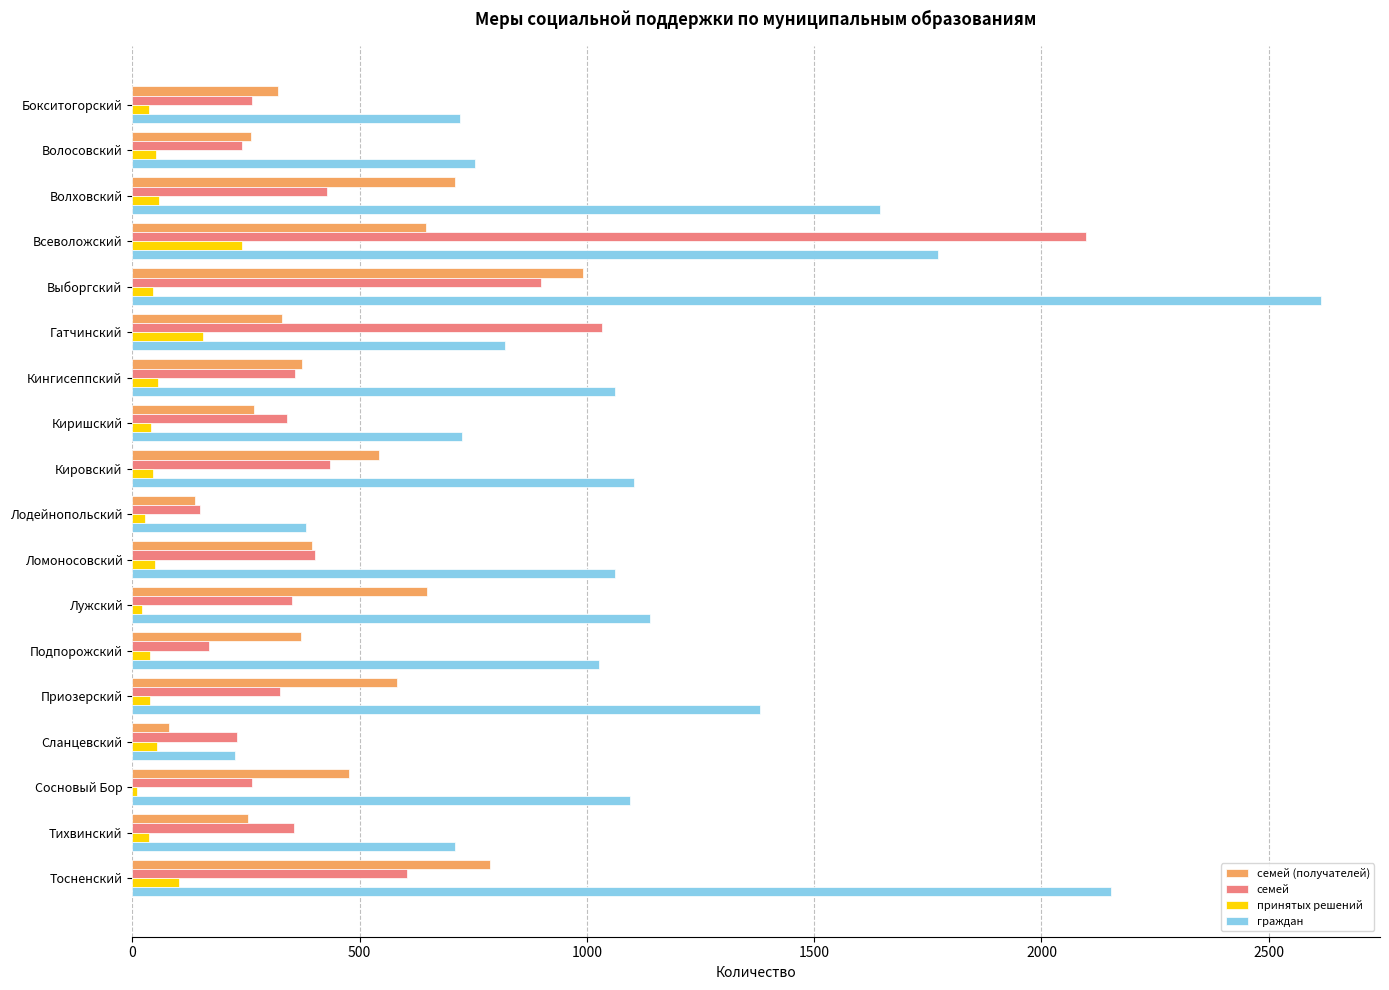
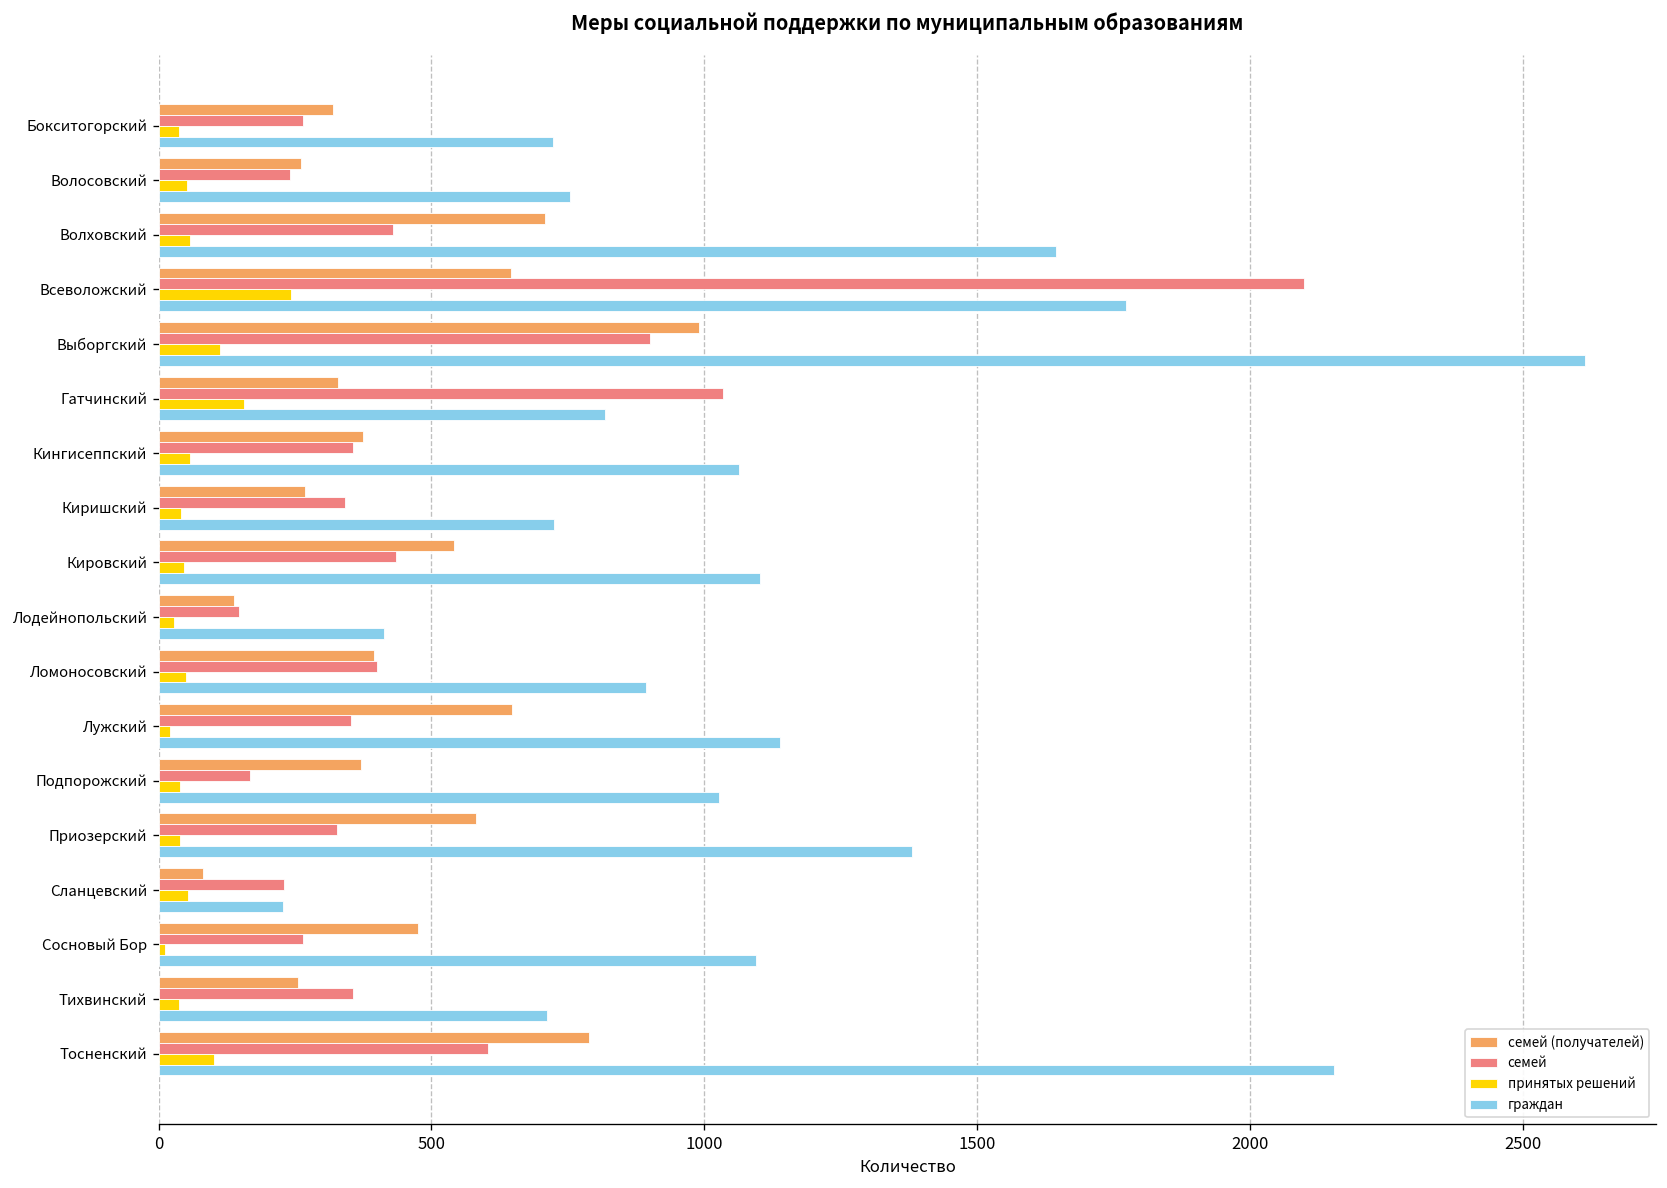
  {
    "принятых решений": {
      "Бокситогорский": 40,
      "Волосовский": 50,
      "Волховский": 60,
      "Всеволожский": 240,
-     "Выборгский": 50,
+     "Выборгский": 110,
      "Гатчинский": 160,
      "Кингисеппский": 60,
      "Киришский": 40,
      "Кировский": 50,
      "Лодейнопольский": 30,
      "Ломоносовский": 50,
      "Лужский": 20,
      "Подпорожский": 40,
      "Приозерский": 40,
      "Сланцевский": 50,
      "Сосновый Бор": 10,
      "Тихвинский": 40,
      "Тосненский": 100
    },
    "граждан": {
      "Бокситогорский": 720,
      "Волосовский": 750,
      "Волховский": 1650,
      "Всеволожский": 1770,
      "Выборгский": 2610,
      "Гатчинский": 820,
      "Кингисеппский": 1060,
      "Киришский": 730,
      "Кировский": 1100,
-     "Лодейнопольский": 380,
-     "Ломоносовский": 1060,
+     "Лодейнопольский": 410,
+     "Ломоносовский": 890,
      "Лужский": 1140,
      "Подпорожский": 1030,
      "Приозерский": 1380,
      "Сланцевский": 230,
      "Сосновый Бор": 1100,
      "Тихвинский": 710,
      "Тосненский": 2150
    }
  }
